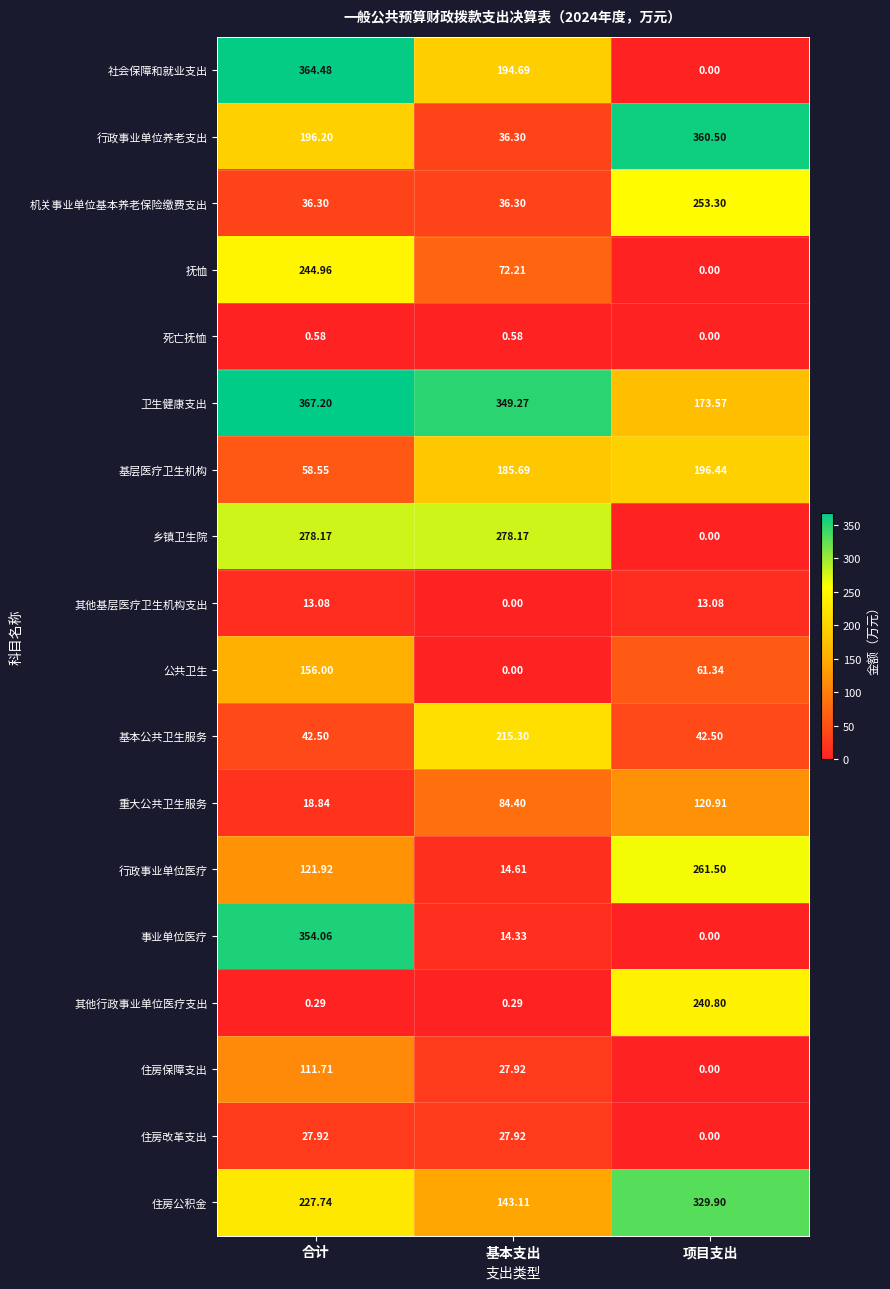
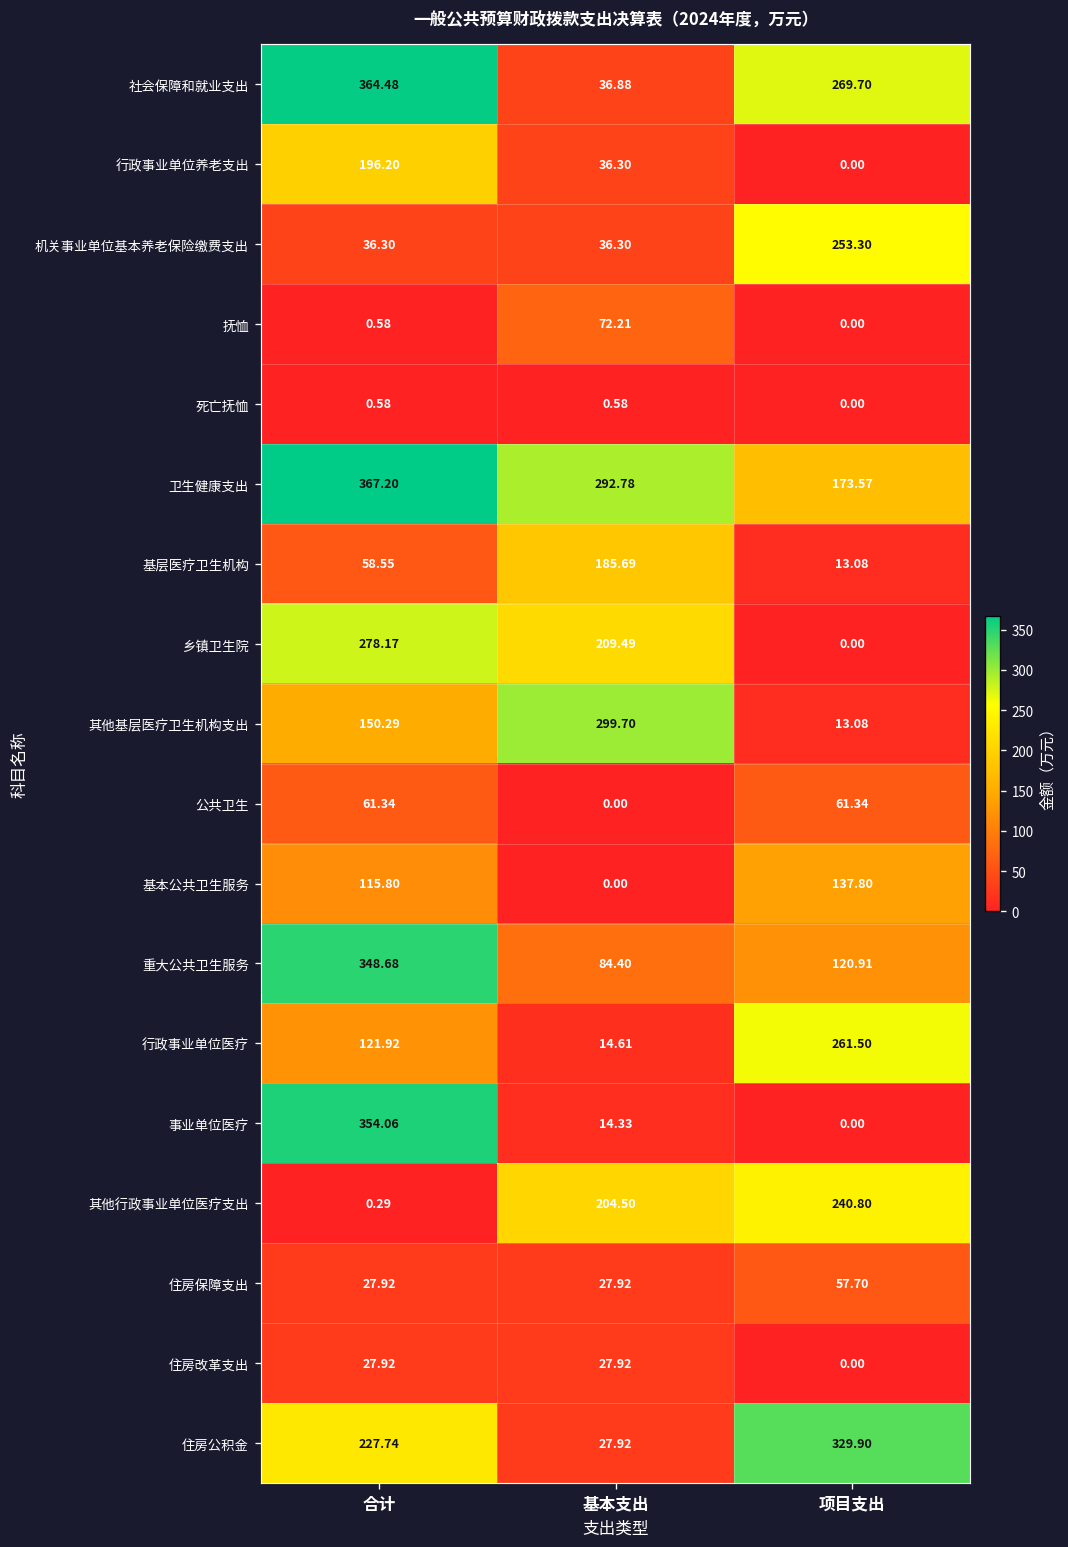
  {
    "社会保障和就业支出": {
      "合计": 364.48,
-     "基本支出": 194.69,
-     "项目支出": 0.00
+     "基本支出": 36.88,
+     "项目支出": 269.70
    },
    "行政事业单位养老支出": {
      "合计": 196.20,
      "基本支出": 36.30,
-     "项目支出": 360.50
+     "项目支出": 0.00
    },
    "机关事业单位基本养老保险缴费支出": {
      "合计": 36.30,
      "基本支出": 36.30,
      "项目支出": 253.30
    },
    "抚恤": {
-     "合计": 244.96,
+     "合计": 0.58,
      "基本支出": 72.21,
      "项目支出": 0.00
    },
    "死亡抚恤": {
      "合计": 0.58,
      "基本支出": 0.58,
      "项目支出": 0.00
    },
    "卫生健康支出": {
      "合计": 367.20,
-     "基本支出": 349.27,
+     "基本支出": 292.78,
      "项目支出": 173.57
    },
    "基层医疗卫生机构": {
      "合计": 58.55,
      "基本支出": 185.69,
-     "项目支出": 196.44
+     "项目支出": 13.08
    },
    "乡镇卫生院": {
      "合计": 278.17,
-     "基本支出": 278.17,
+     "基本支出": 209.49,
      "项目支出": 0.00
    },
    "其他基层医疗卫生机构支出": {
-     "合计": 13.08,
-     "基本支出": 0.00,
+     "合计": 150.29,
+     "基本支出": 299.70,
      "项目支出": 13.08
    },
    "公共卫生": {
-     "合计": 156.00,
+     "合计": 61.34,
      "基本支出": 0.00,
      "项目支出": 61.34
    },
    "基本公共卫生服务": {
-     "合计": 42.50,
-     "基本支出": 215.30,
-     "项目支出": 42.50
+     "合计": 115.80,
+     "基本支出": 0.00,
+     "项目支出": 137.80
    },
    "重大公共卫生服务": {
-     "合计": 18.84,
+     "合计": 348.68,
      "基本支出": 84.40,
      "项目支出": 120.91
    },
    "行政事业单位医疗": {
      "合计": 121.92,
      "基本支出": 14.61,
      "项目支出": 261.50
    },
    "事业单位医疗": {
      "合计": 354.06,
      "基本支出": 14.33,
      "项目支出": 0.00
    },
    "其他行政事业单位医疗支出": {
      "合计": 0.29,
-     "基本支出": 0.29,
+     "基本支出": 204.50,
      "项目支出": 240.80
    },
    "住房保障支出": {
-     "合计": 111.71,
+     "合计": 27.92,
      "基本支出": 27.92,
-     "项目支出": 0.00
+     "项目支出": 57.70
    },
    "住房改革支出": {
      "合计": 27.92,
      "基本支出": 27.92,
      "项目支出": 0.00
    },
    "住房公积金": {
      "合计": 227.74,
-     "基本支出": 143.11,
+     "基本支出": 27.92,
      "项目支出": 329.90
    }
  }
